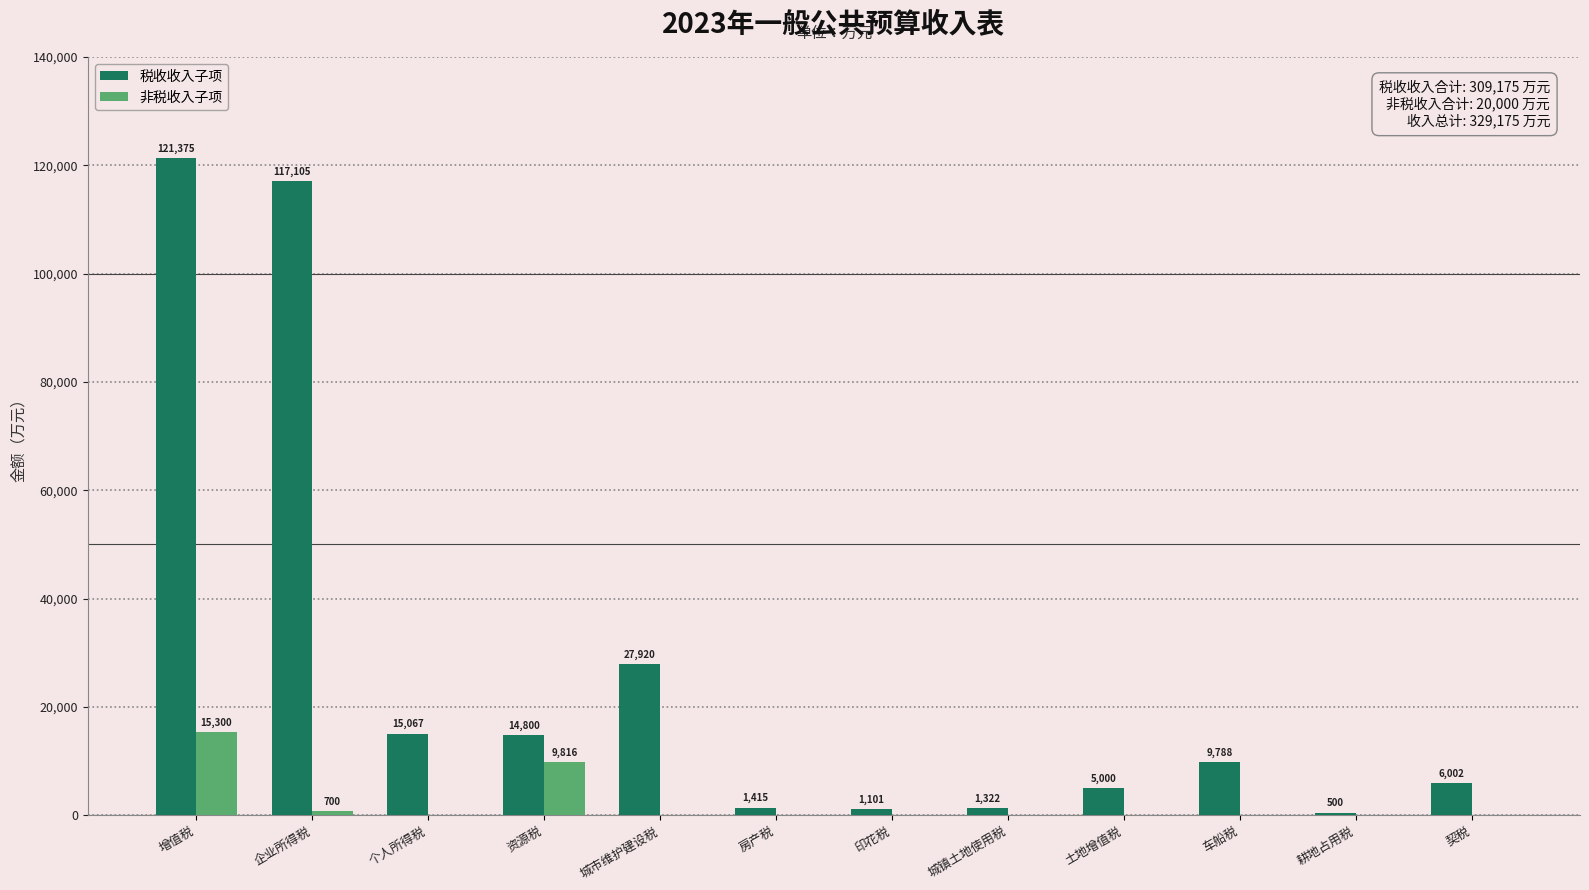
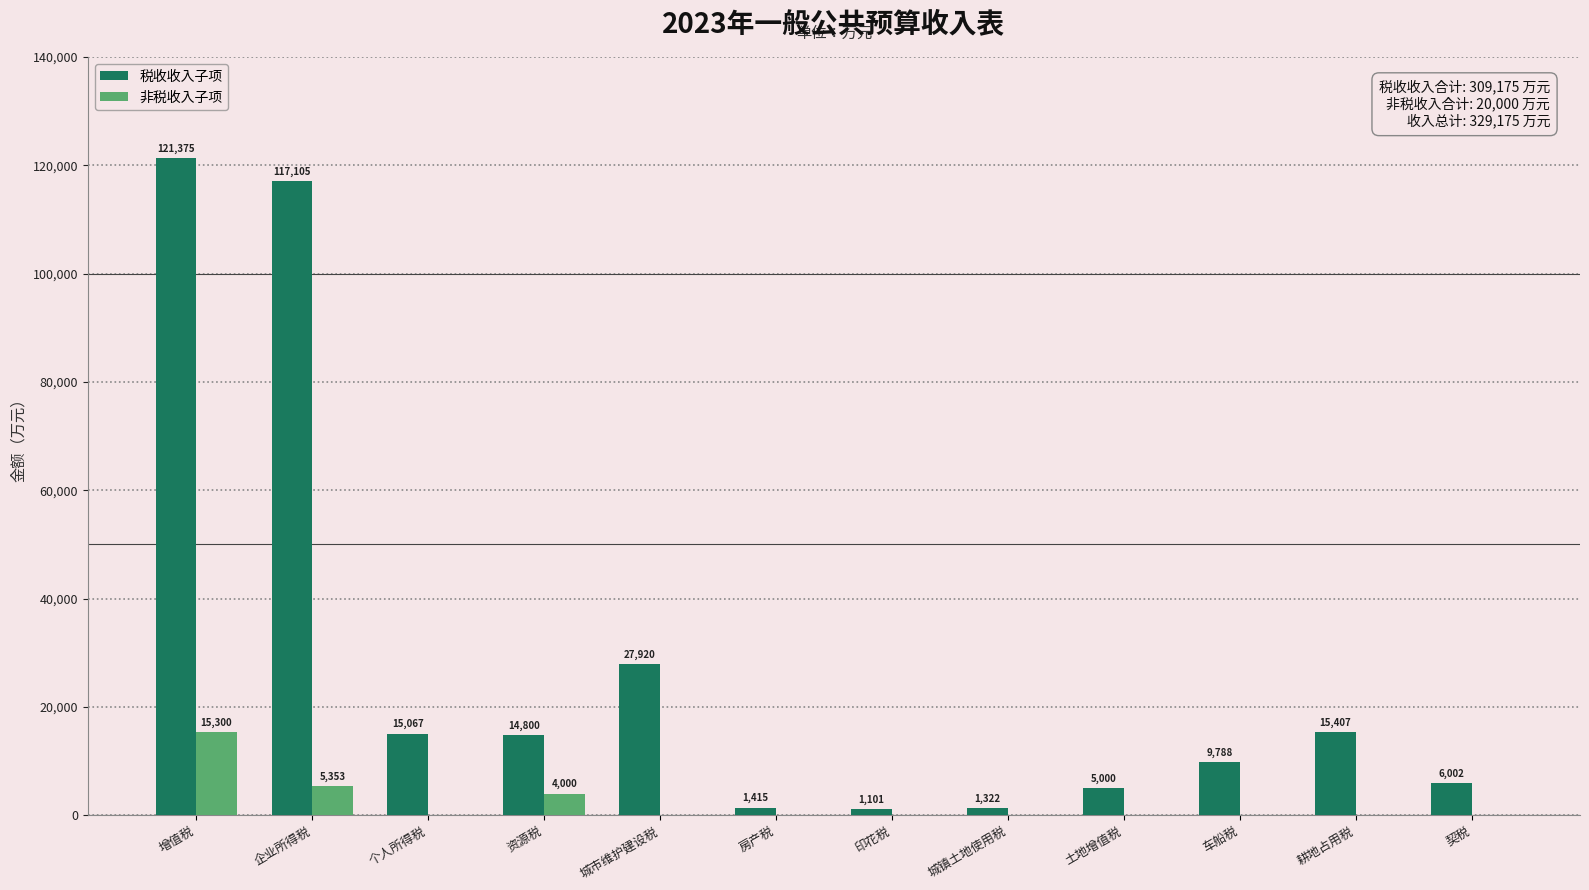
  {
    "税收收入子项": {
      "增值税": "121,375",
      "企业所得税": "117,105",
      "个人所得税": "15,067",
      "资源税": "14,800",
      "城市维护建设税": "27,920",
      "房产税": "1,415",
      "印花税": "1,101",
      "城镇土地使用税": "1,322",
      "土地增值税": "5,000",
      "车船税": "9,788",
-     "耕地占用税": "500",
+     "耕地占用税": "15,407",
      "契税": "6,002"
    },
    "非税收入子项": {
      "增值税": "15,300",
-     "企业所得税": "700",
-     "资源税": "9,816"
+     "企业所得税": "5,353",
+     "资源税": "4,000"
    }
  }
